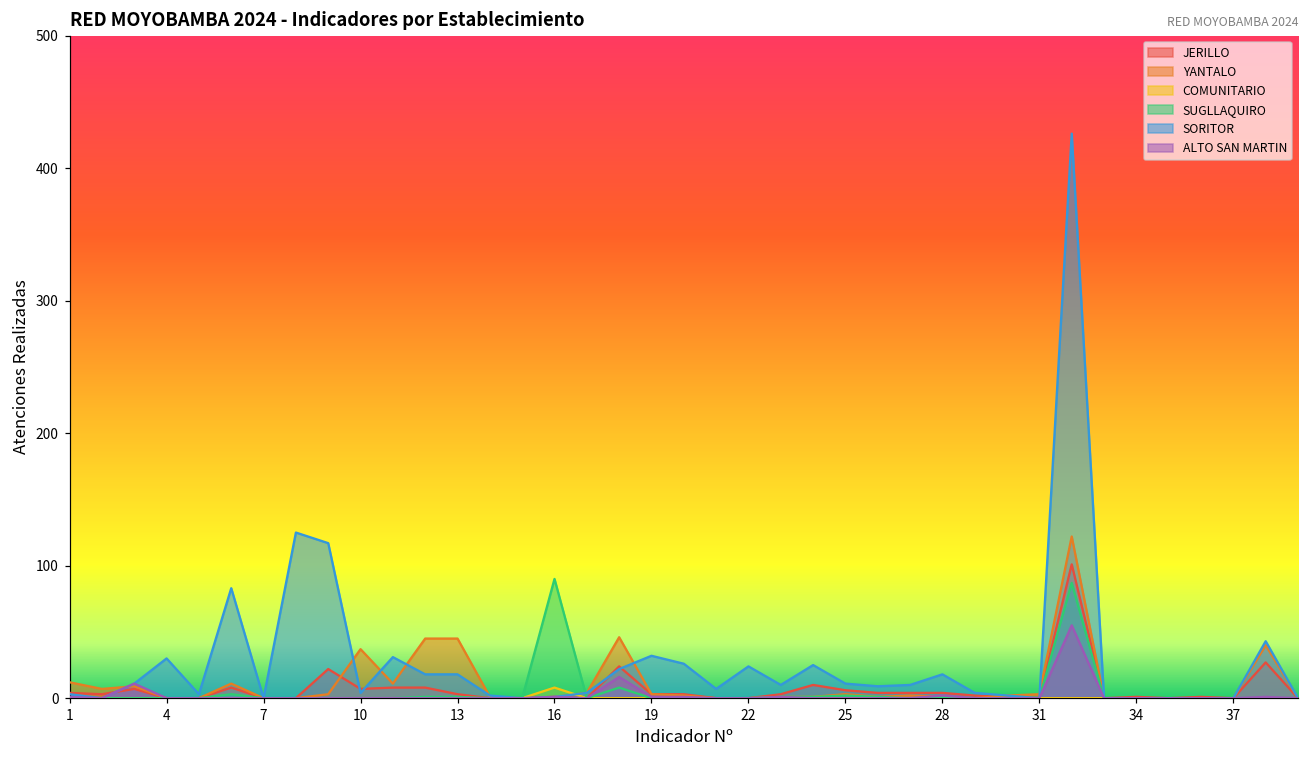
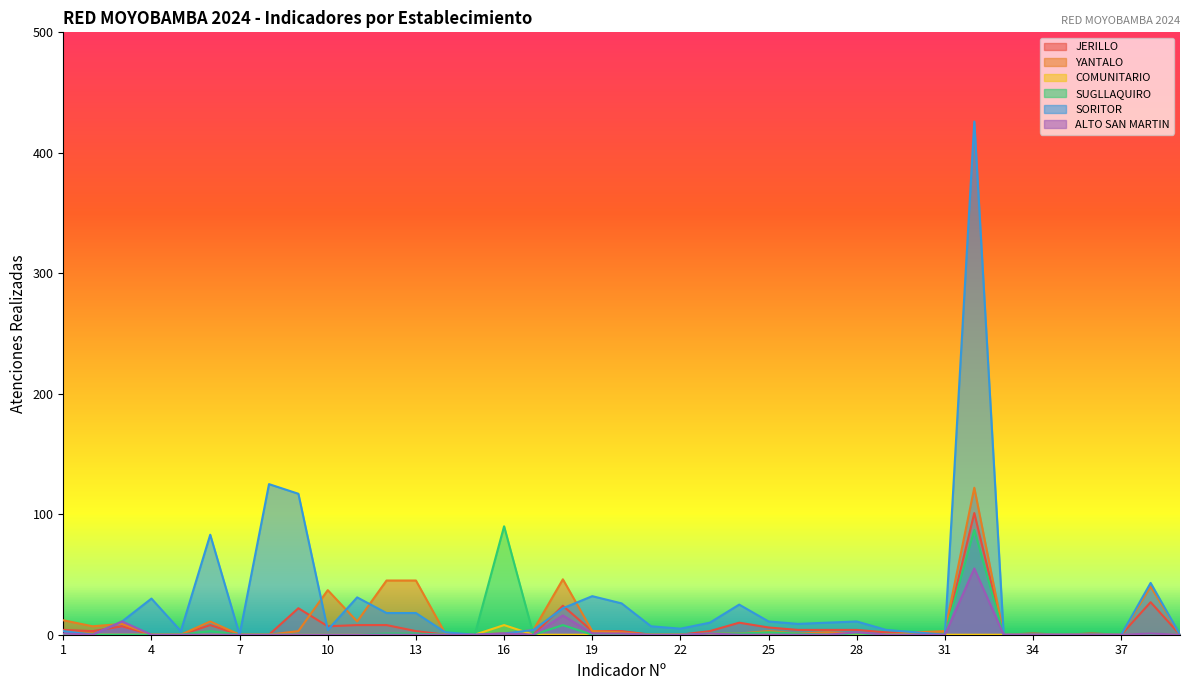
  {
    "COMUNITARIO": {
      "16": 8
    },
    "SUGLLAQUIRO": {
      "16": 90
    },
    "SORITOR": {
      "4": 30,
      "10": 4,
      "13": 18,
      "19": 32,
-     "22": 24,
+     "22": 5,
      "25": 11,
-     "28": 18
+     "28": 11
    }
  }
